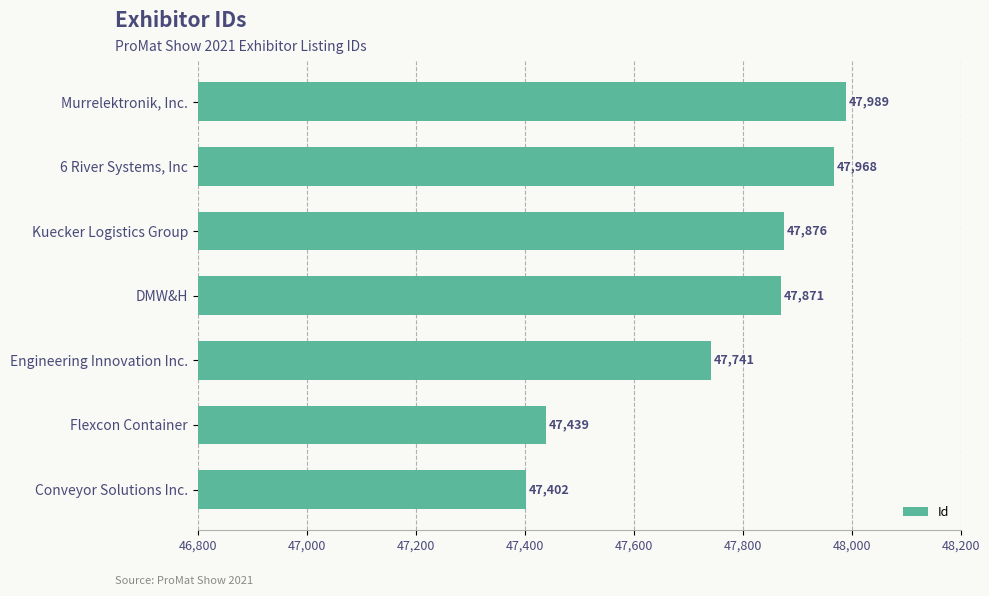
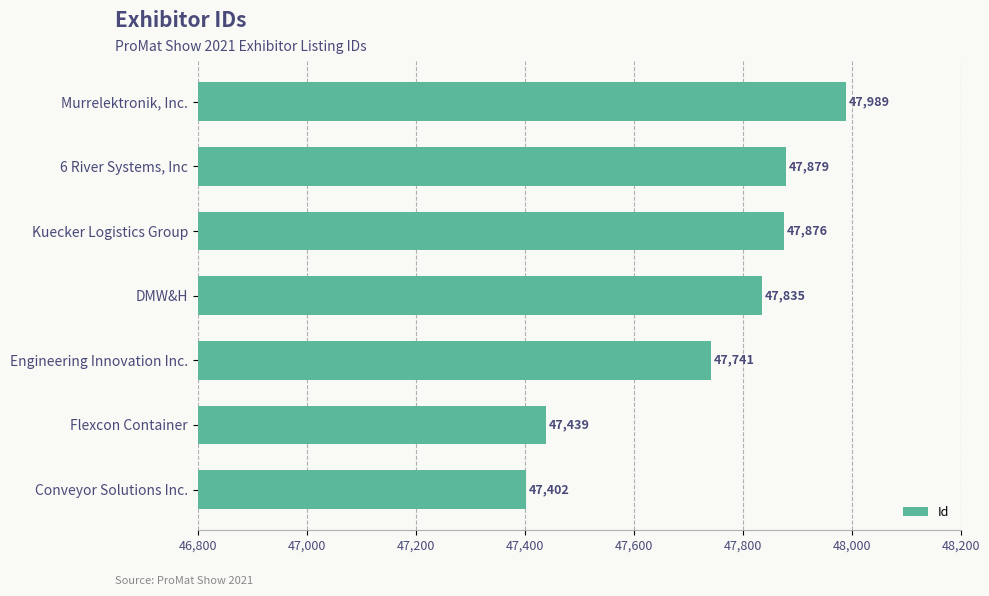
  {
    "Murrelektronik, Inc.": "47,989",
-   "6 River Systems, Inc": "47,968",
+   "6 River Systems, Inc": "47,879",
    "Kuecker Logistics Group": "47,876",
-   "DMW&H": "47,871",
+   "DMW&H": "47,835",
    "Engineering Innovation Inc.": "47,741",
    "Flexcon Container": "47,439",
    "Conveyor Solutions Inc.": "47,402"
  }
